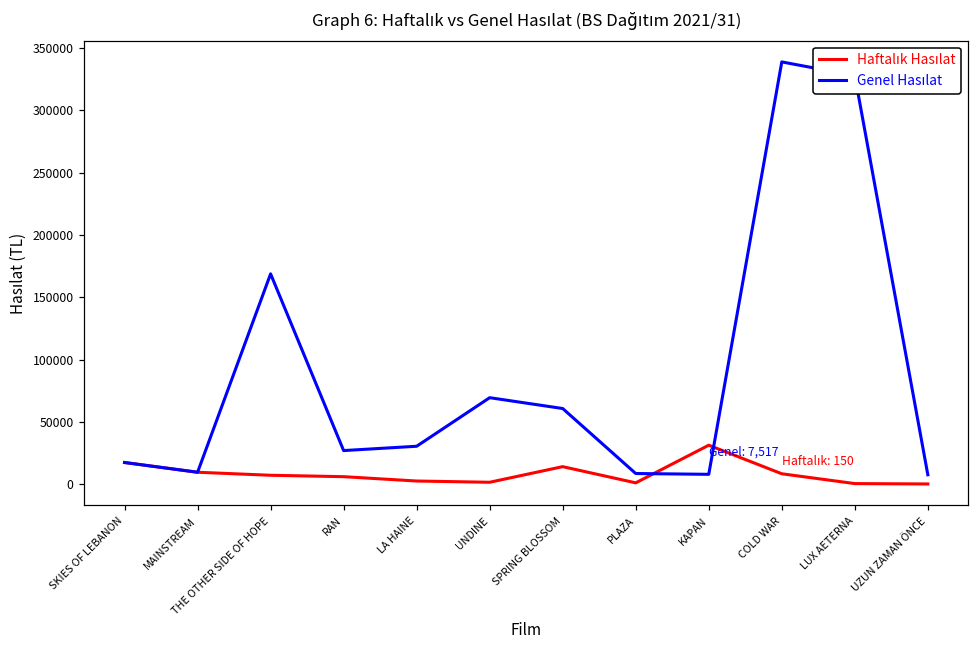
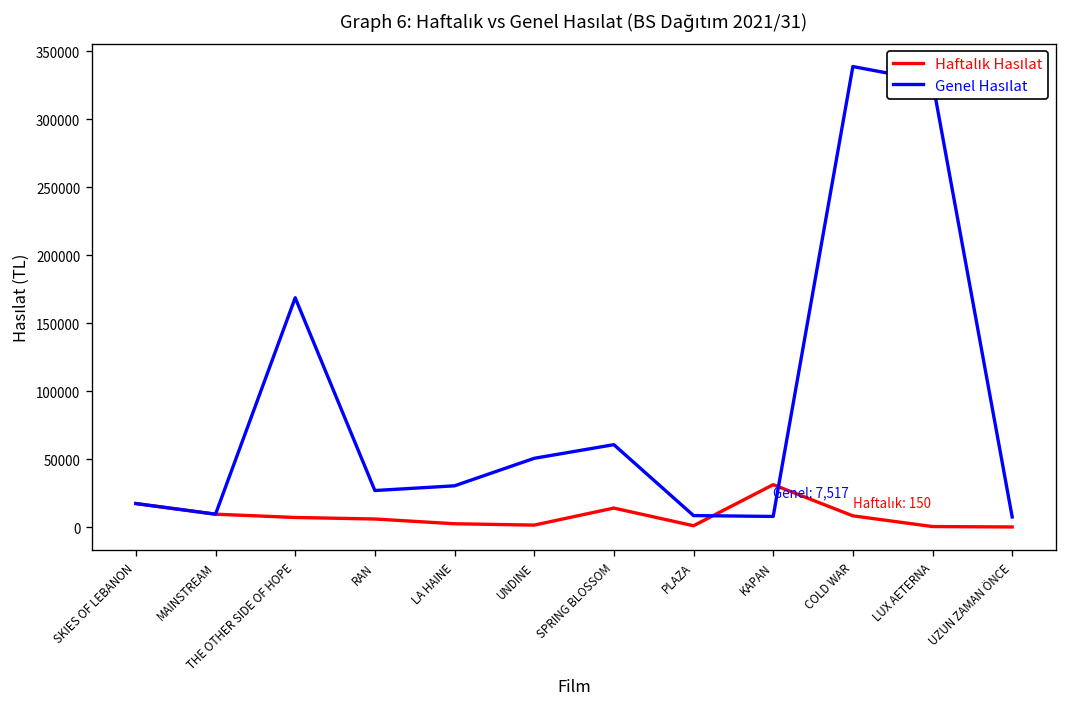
  {
    "Haftalık Hasılat": {
      "THE OTHER SIDE OF HOPE": 7000,
      "RAN": 6000,
      "LA HAINE": 3000,
      "UNDINE": 2000,
      "SPRING BLOSSOM": 14000,
      "PLAZA": 1000,
      "LUX AETERNA": 0,
      "UZUN ZAMAN ÖNCE": 0
    },
    "Genel Hasılat": {
      "THE OTHER SIDE OF HOPE": 169000,
      "RAN": 27000,
      "LA HAINE": 30000,
-     "UNDINE": 69000,
+     "UNDINE": 51000,
      "SPRING BLOSSOM": 61000,
      "PLAZA": 9000,
      "KAPAN": 8000,
      "COLD WAR": 339000,
      "UZUN ZAMAN ÖNCE": 8000
    }
  }
